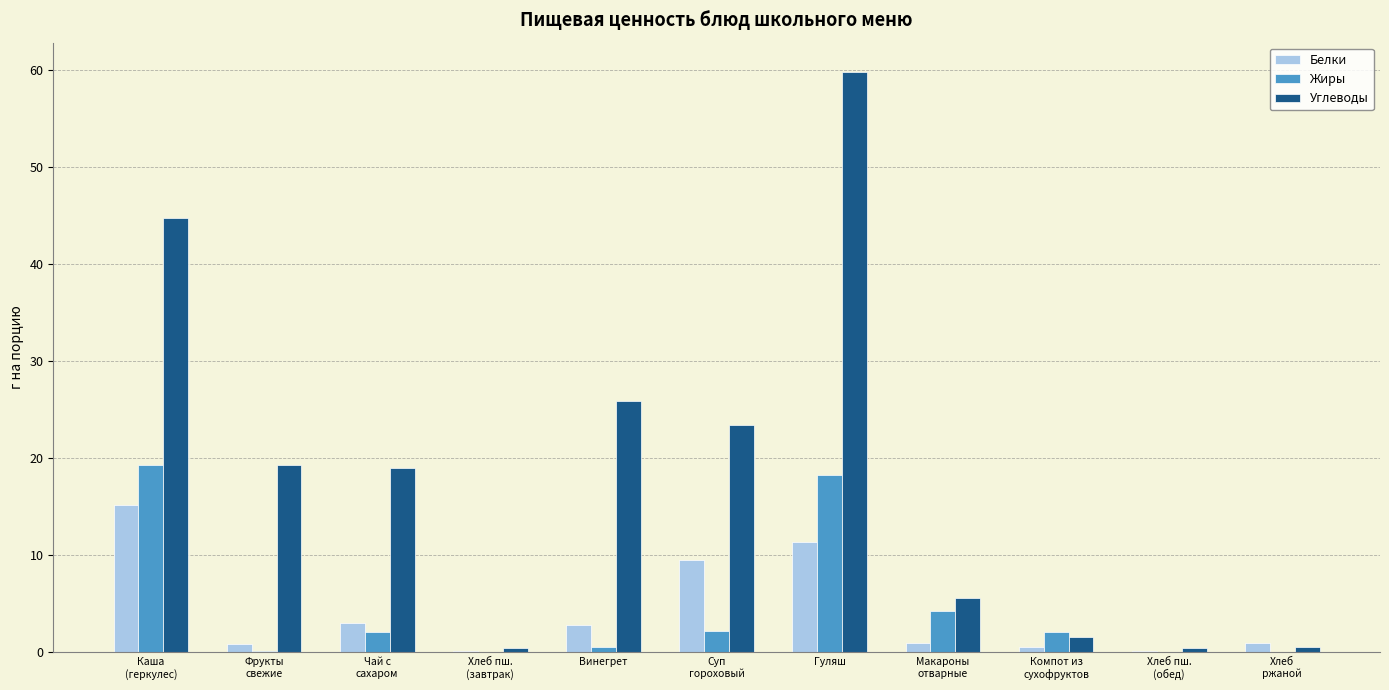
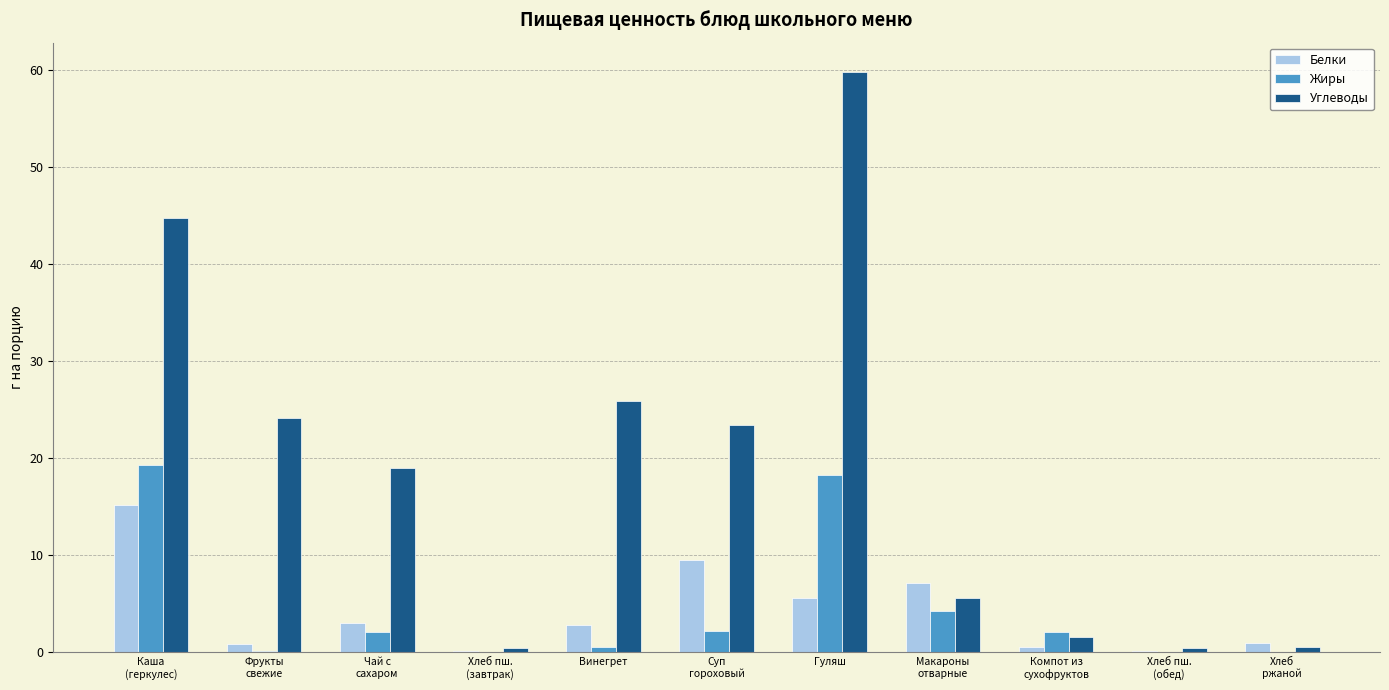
  {
    "Белки": {
      "Каша (геркулес)": 15,
      "Фрукты свежие": 1,
      "Чай с сахаром": 3,
      "Винегрет": 3,
      "Суп гороховый": 10,
-     "Гуляш": 11,
-     "Макароны отварные": 1,
+     "Гуляш": 6,
+     "Макароны отварные": 7,
      "Компот из сухофруктов": 1,
      "Хлеб ржаной": 1
    },
    "Жиры": {
      "Каша (геркулес)": 19,
      "Чай с сахаром": 2,
      "Винегрет": 0,
      "Суп гороховый": 2,
      "Гуляш": 18,
      "Макароны отварные": 4,
      "Компот из сухофруктов": 2
    },
    "Углеводы": {
      "Каша (геркулес)": 45,
-     "Фрукты свежие": 19,
+     "Фрукты свежие": 24,
      "Чай с сахаром": 19,
      "Хлеб пш. (завтрак)": 0,
      "Винегрет": 26,
      "Суп гороховый": 23,
      "Гуляш": 60,
      "Макароны отварные": 6,
      "Компот из сухофруктов": 2,
      "Хлеб пш. (обед)": 0,
      "Хлеб ржаной": 1
    }
  }
